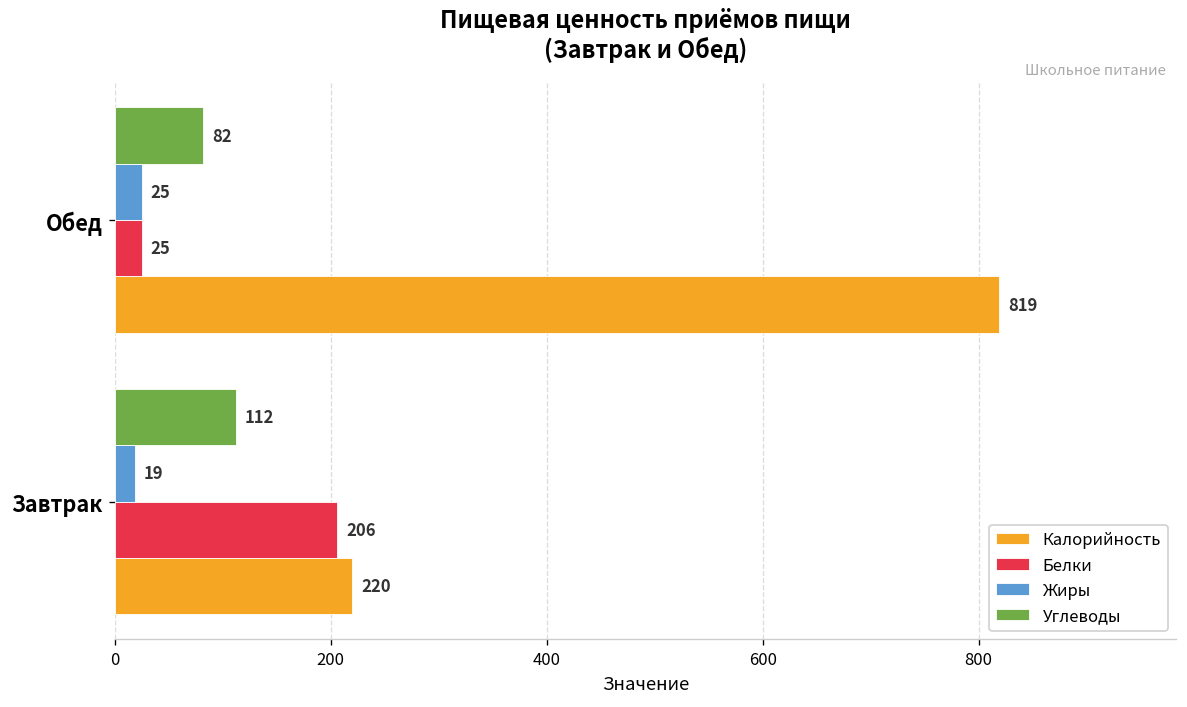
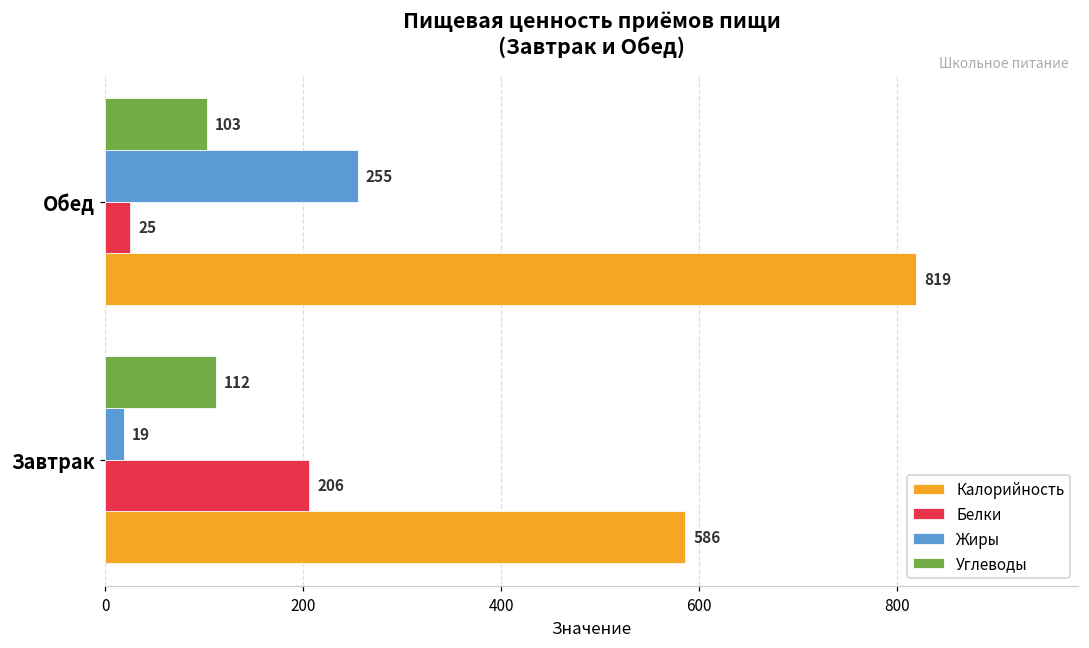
  {
    "Калорийность": {
      "Обед": 819,
-     "Завтрак": 220
+     "Завтрак": 586
    },
    "Белки": {
      "Обед": 25,
      "Завтрак": 206
    },
    "Жиры": {
-     "Обед": 25,
+     "Обед": 255,
      "Завтрак": 19
    },
    "Углеводы": {
-     "Обед": 82,
+     "Обед": 103,
      "Завтрак": 112
    }
  }
